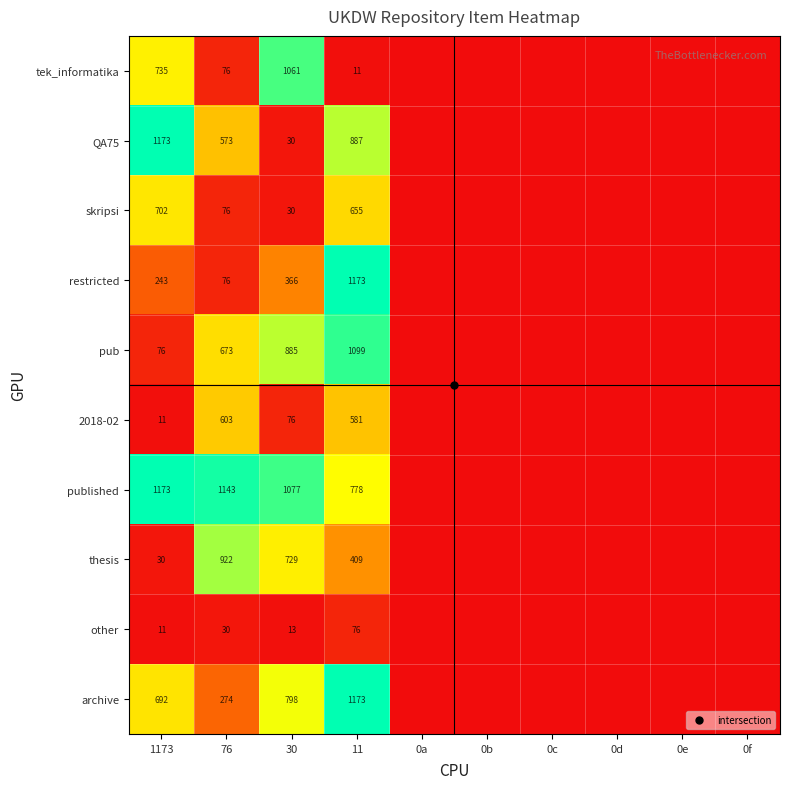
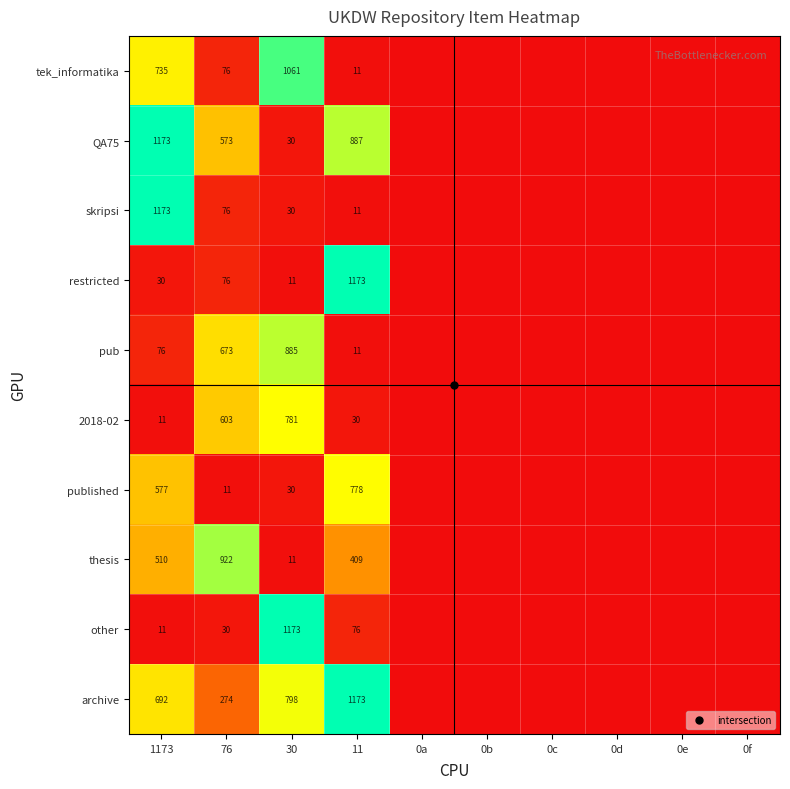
  {
    "tek_informatika": {
      "1173": 735,
      "76": 76,
      "30": 1061,
      "11": 11
    },
    "QA75": {
      "1173": 1173,
      "76": 573,
      "30": 30,
      "11": 887
    },
    "skripsi": {
-     "1173": 702,
+     "1173": 1173,
      "76": 76,
      "30": 30,
-     "11": 655
+     "11": 11
    },
    "restricted": {
-     "1173": 243,
+     "1173": 30,
      "76": 76,
-     "30": 366,
+     "30": 11,
      "11": 1173
    },
    "pub": {
      "1173": 76,
      "76": 673,
      "30": 885,
-     "11": 1099
+     "11": 11
    },
    "2018-02": {
      "1173": 11,
      "76": 603,
-     "30": 76,
-     "11": 581
+     "30": 781,
+     "11": 30
    },
    "published": {
-     "1173": 1173,
-     "76": 1143,
-     "30": 1077,
+     "1173": 577,
+     "76": 11,
+     "30": 30,
      "11": 778
    },
    "thesis": {
-     "1173": 30,
+     "1173": 510,
      "76": 922,
-     "30": 729,
+     "30": 11,
      "11": 409
    },
    "other": {
      "1173": 11,
      "76": 30,
-     "30": 13,
+     "30": 1173,
      "11": 76
    },
    "archive": {
      "1173": 692,
      "76": 274,
      "30": 798,
      "11": 1173
    }
  }
